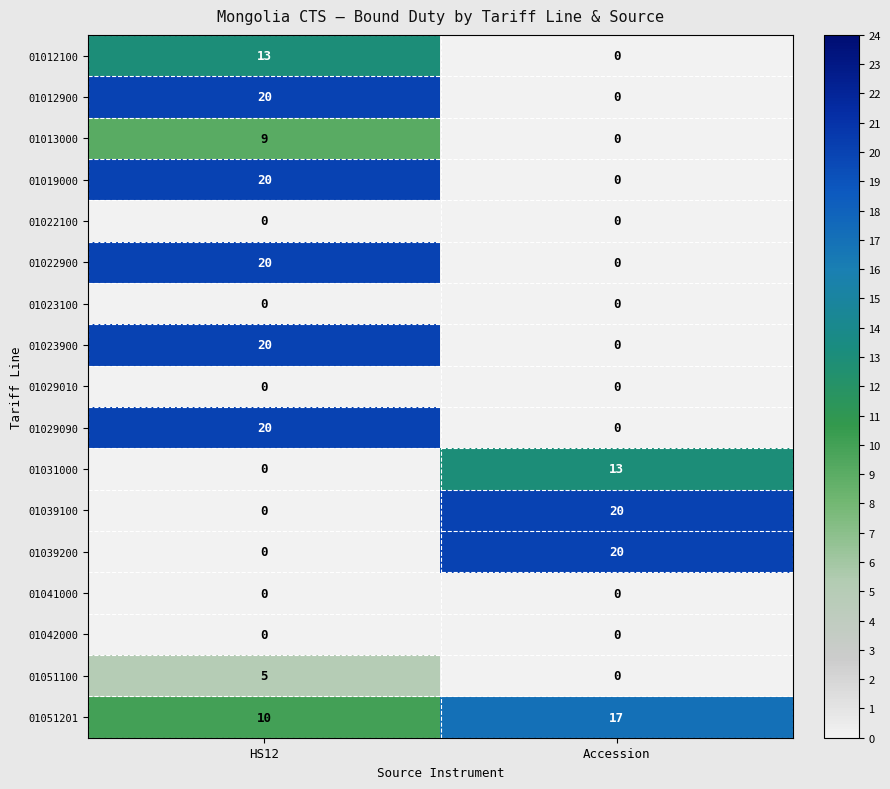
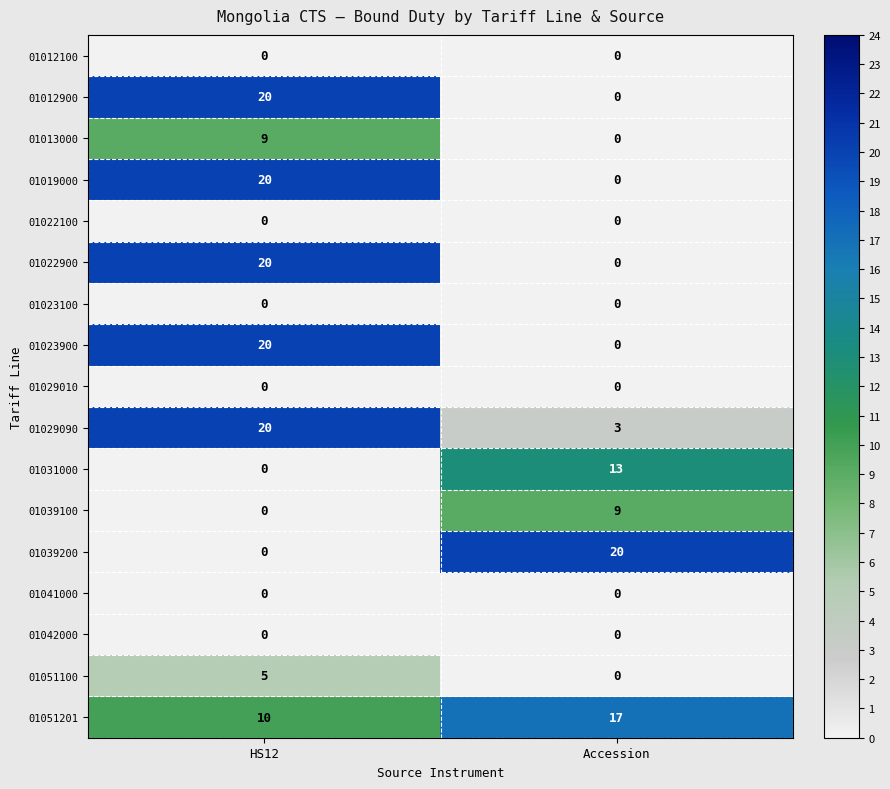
  {
    "01012100": {
-     "HS12": 13,
+     "HS12": 0,
      "Accession": 0
    },
    "01012900": {
      "HS12": 20,
      "Accession": 0
    },
    "01013000": {
      "HS12": 9,
      "Accession": 0
    },
    "01019000": {
      "HS12": 20,
      "Accession": 0
    },
    "01022100": {
      "HS12": 0,
      "Accession": 0
    },
    "01022900": {
      "HS12": 20,
      "Accession": 0
    },
    "01023100": {
      "HS12": 0,
      "Accession": 0
    },
    "01023900": {
      "HS12": 20,
      "Accession": 0
    },
    "01029010": {
      "HS12": 0,
      "Accession": 0
    },
    "01029090": {
      "HS12": 20,
-     "Accession": 0
+     "Accession": 3
    },
    "01031000": {
      "HS12": 0,
      "Accession": 13
    },
    "01039100": {
      "HS12": 0,
-     "Accession": 20
+     "Accession": 9
    },
    "01039200": {
      "HS12": 0,
      "Accession": 20
    },
    "01041000": {
      "HS12": 0,
      "Accession": 0
    },
    "01042000": {
      "HS12": 0,
      "Accession": 0
    },
    "01051100": {
      "HS12": 5,
      "Accession": 0
    },
    "01051201": {
      "HS12": 10,
      "Accession": 17
    }
  }
